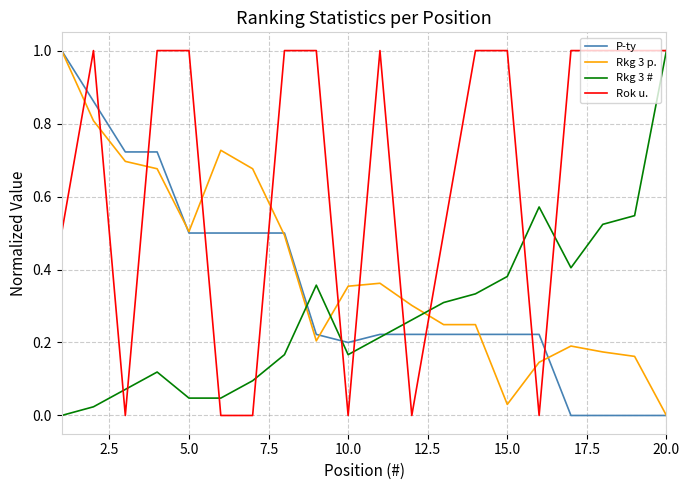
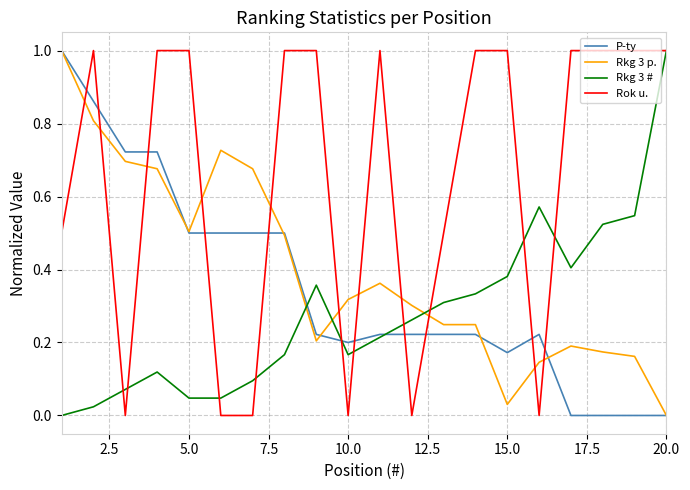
  {
    "P-ty": {
      "10.0": 0.20,
-     "15.0": 0.22
+     "15.0": 0.17
    },
    "Rkg 3 p.": {
-     "10.0": 0.35,
+     "10.0": 0.32,
      "15.0": 0.03
    },
    "Rkg 3 #": {
      "5.0": 0.05,
      "10.0": 0.17,
      "15.0": 0.38
    },
    "Rok u.": {
      "5.0": 1.00,
      "10.0": 0.00,
      "15.0": 1.00
    }
  }
